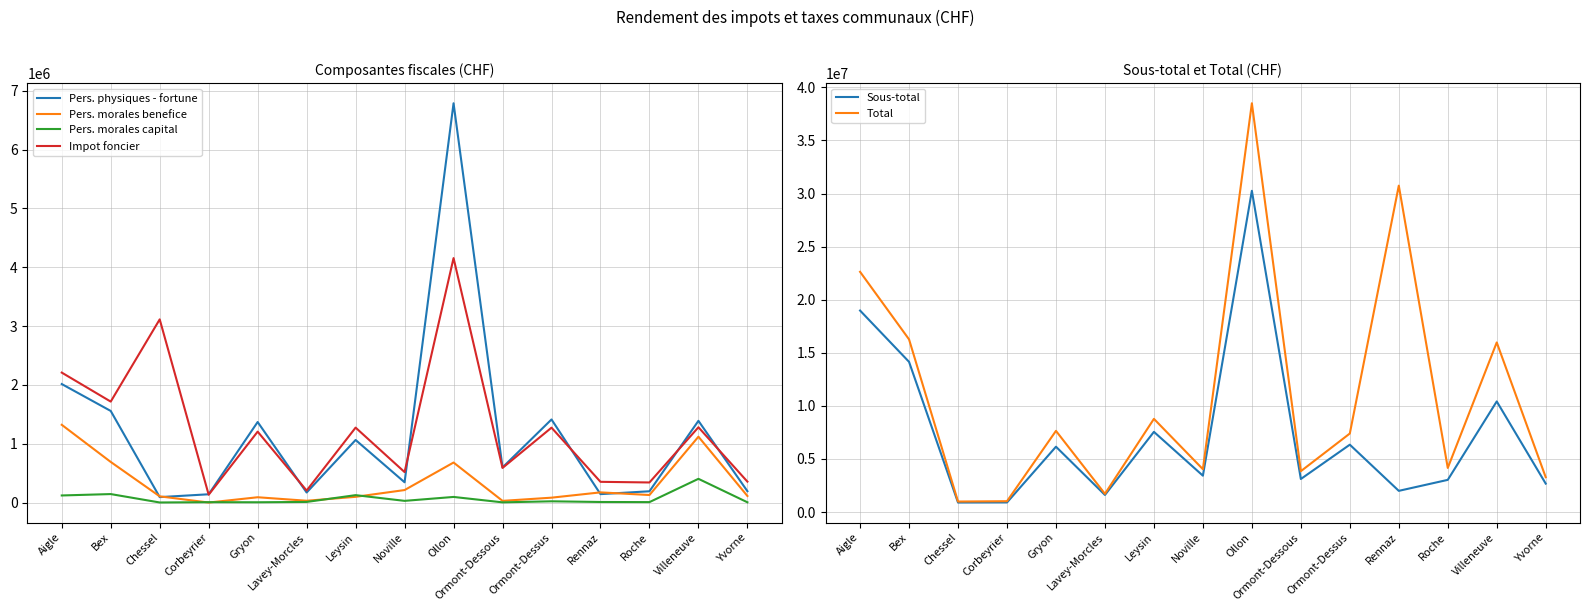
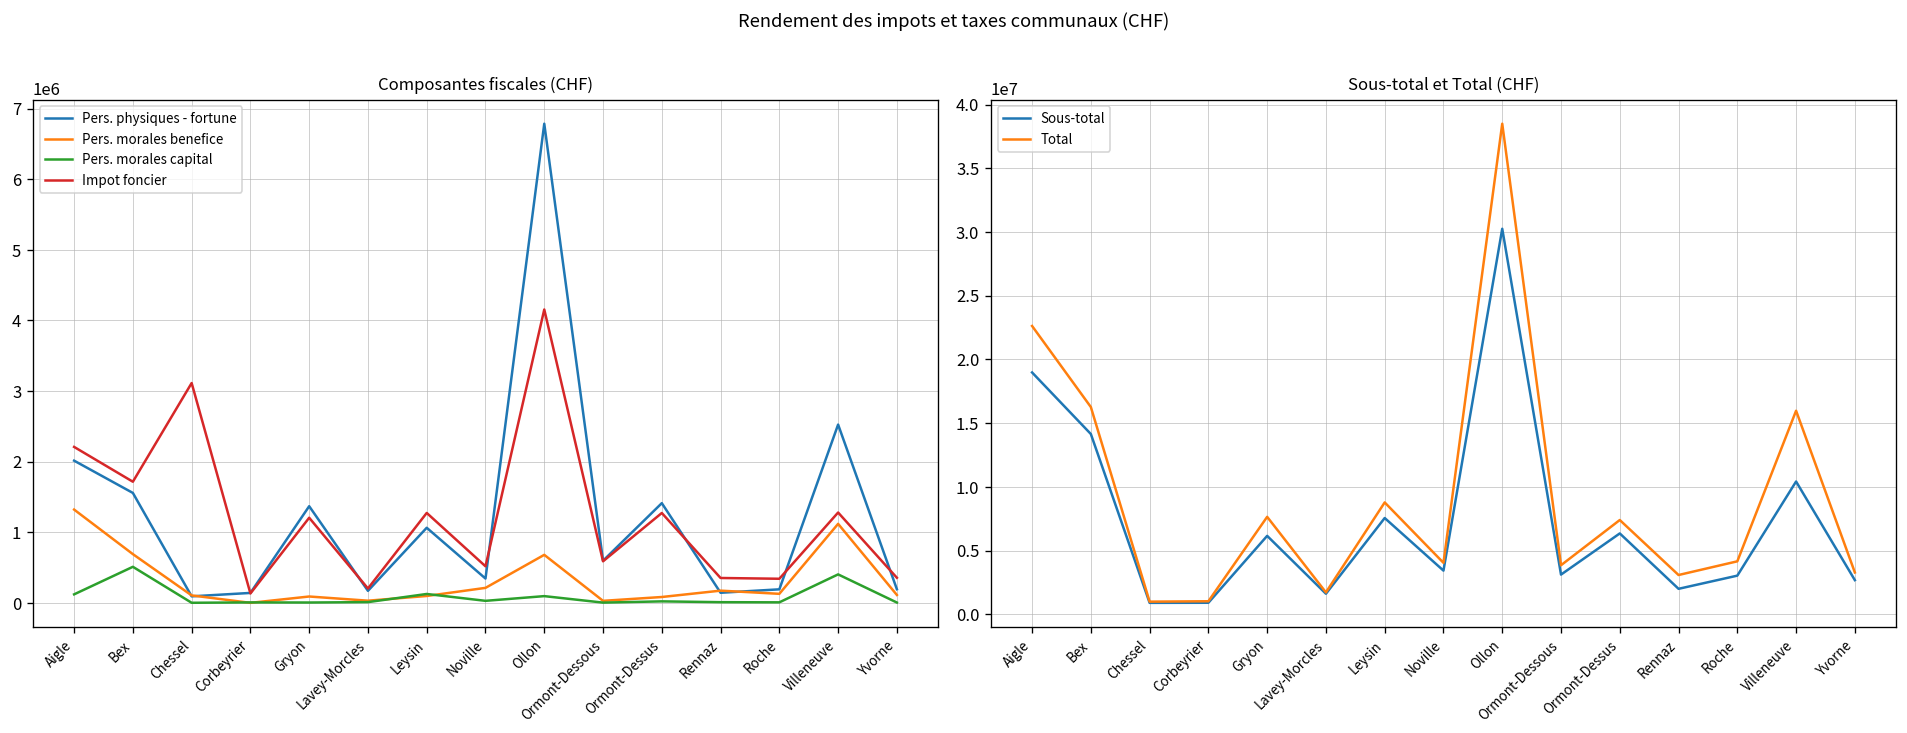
  {
    "Composantes fiscales (CHF)": {
      "Pers. physiques - fortune": {
        "Aigle": 2000000,
        "Bex": 1600000,
        "Gryon": 1400000,
        "Leysin": 1100000,
        "Noville": 300000,
        "Ollon": 6800000,
        "Ormont-Dessus": 1400000,
        "Roche": 200000,
-       "Villeneuve": 1400000,
+       "Villeneuve": 2500000,
        "Yvorne": 200000
      },
      "Pers. morales benefice": {
        "Aigle": 1300000,
        "Bex": 700000,
        "Gryon": 100000,
        "Noville": 200000,
        "Ollon": 700000,
        "Ormont-Dessus": 100000,
        "Roche": 100000,
        "Villeneuve": 1100000,
        "Yvorne": 100000
      },
      "Pers. morales capital": {
        "Aigle": 100000,
-       "Bex": 100000,
+       "Bex": 500000,
        "Chessel": 0,
        "Gryon": 0,
        "Noville": 0,
        "Ollon": 100000,
        "Ormont-Dessus": 0,
        "Rennaz": 0,
        "Roche": 0,
        "Villeneuve": 400000,
        "Yvorne": 0
      },
      "Impot foncier": {
        "Aigle": 2200000,
        "Bex": 1700000,
        "Chessel": 3100000,
        "Gryon": 1200000,
        "Leysin": 1300000,
        "Noville": 500000,
        "Ollon": 4200000,
        "Ormont-Dessus": 1300000,
        "Rennaz": 400000,
        "Roche": 300000,
        "Villeneuve": 1300000,
        "Yvorne": 400000
      }
    },
    "Sous-total et Total (CHF)": {
      "Sous-total": {
        "Aigle": 19000000,
        "Bex": 14100000,
        "Gryon": 6200000,
        "Leysin": 7600000,
        "Noville": 3400000,
        "Ollon": 30300000,
        "Ormont-Dessous": 3100000,
        "Ormont-Dessus": 6300000,
        "Rennaz": 2000000,
        "Roche": 3000000,
        "Villeneuve": 10400000,
        "Yvorne": 2700000
      },
      "Total": {
        "Aigle": 22600000,
        "Bex": 16300000,
        "Gryon": 7600000,
        "Leysin": 8800000,
        "Noville": 4000000,
        "Ollon": 38500000,
        "Ormont-Dessous": 3900000,
        "Ormont-Dessus": 7400000,
-       "Rennaz": 30700000,
+       "Rennaz": 3100000,
        "Roche": 4200000,
        "Villeneuve": 16000000,
        "Yvorne": 3300000
      }
    }
  }
